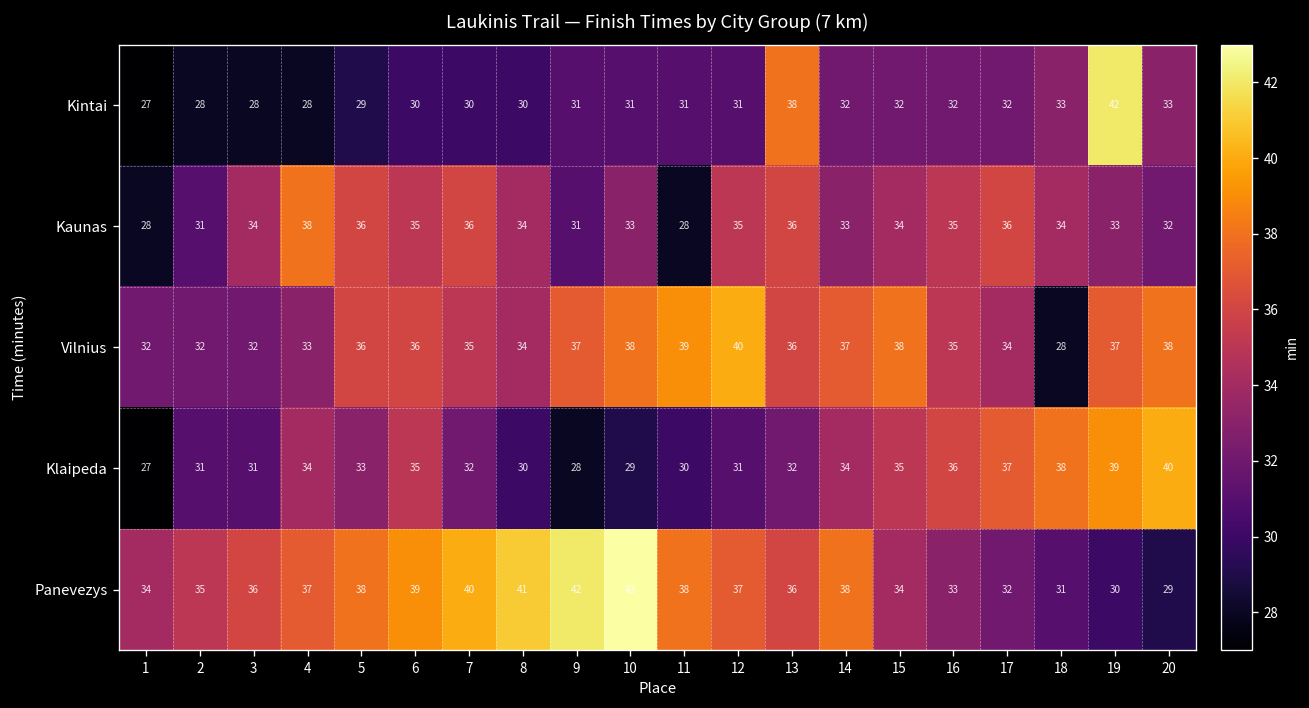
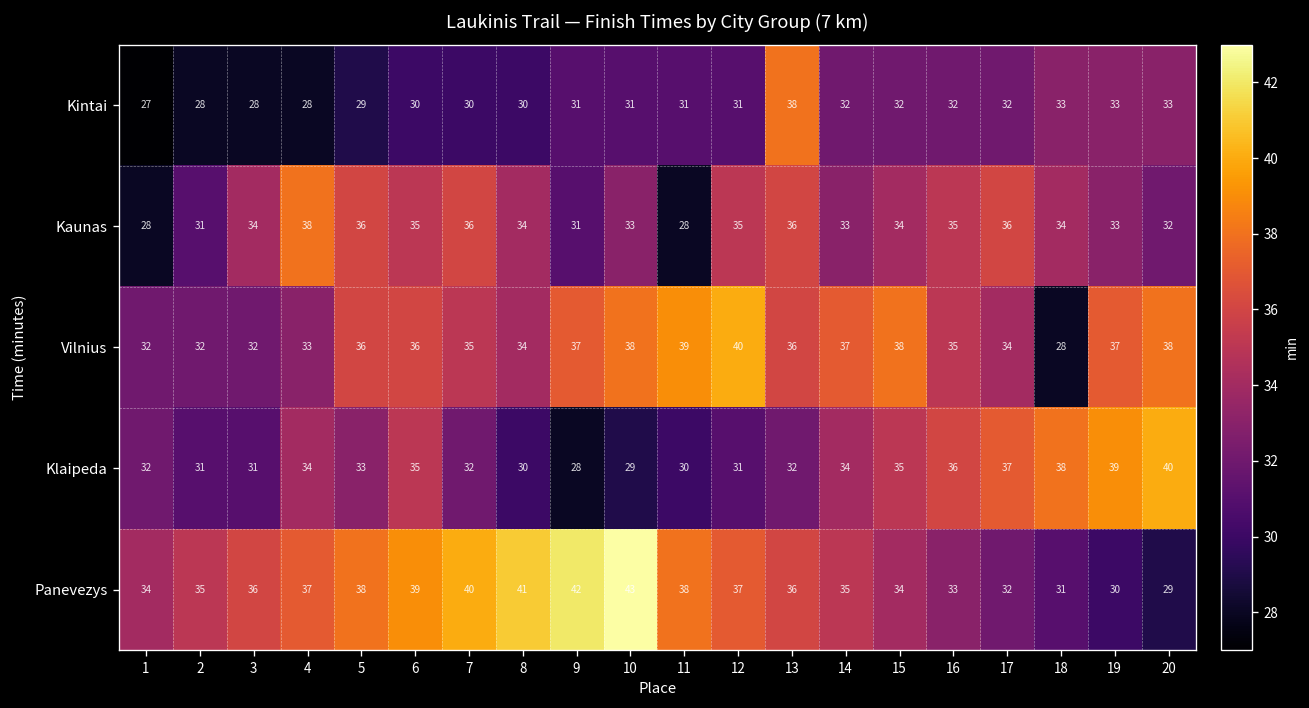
  {
    "Kintai": {
      "1": 27,
      "2": 28,
      "3": 28,
      "4": 28,
      "5": 29,
      "6": 30,
      "7": 30,
      "8": 30,
      "9": 31,
      "10": 31,
      "11": 31,
      "12": 31,
      "13": 38,
      "14": 32,
      "15": 32,
      "16": 32,
      "17": 32,
      "18": 33,
-     "19": 42,
+     "19": 33,
      "20": 33
    },
    "Kaunas": {
      "1": 28,
      "2": 31,
      "3": 34,
      "4": 38,
      "5": 36,
      "6": 35,
      "7": 36,
      "8": 34,
      "9": 31,
      "10": 33,
      "11": 28,
      "12": 35,
      "13": 36,
      "14": 33,
      "15": 34,
      "16": 35,
      "17": 36,
      "18": 34,
      "19": 33,
      "20": 32
    },
    "Vilnius": {
      "1": 32,
      "2": 32,
      "3": 32,
      "4": 33,
      "5": 36,
      "6": 36,
      "7": 35,
      "8": 34,
      "9": 37,
      "10": 38,
      "11": 39,
      "12": 40,
      "13": 36,
      "14": 37,
      "15": 38,
      "16": 35,
      "17": 34,
      "18": 28,
      "19": 37,
      "20": 38
    },
    "Klaipeda": {
-     "1": 27,
+     "1": 32,
      "2": 31,
      "3": 31,
      "4": 34,
      "5": 33,
      "6": 35,
      "7": 32,
      "8": 30,
      "9": 28,
      "10": 29,
      "11": 30,
      "12": 31,
      "13": 32,
      "14": 34,
      "15": 35,
      "16": 36,
      "17": 37,
      "18": 38,
      "19": 39,
      "20": 40
    },
    "Panevezys": {
      "1": 34,
      "2": 35,
      "3": 36,
      "4": 37,
      "5": 38,
      "6": 39,
      "7": 40,
      "8": 41,
      "9": 42,
      "10": 43,
      "11": 38,
      "12": 37,
      "13": 36,
-     "14": 38,
+     "14": 35,
      "15": 34,
      "16": 33,
      "17": 32,
      "18": 31,
      "19": 30,
      "20": 29
    }
  }
